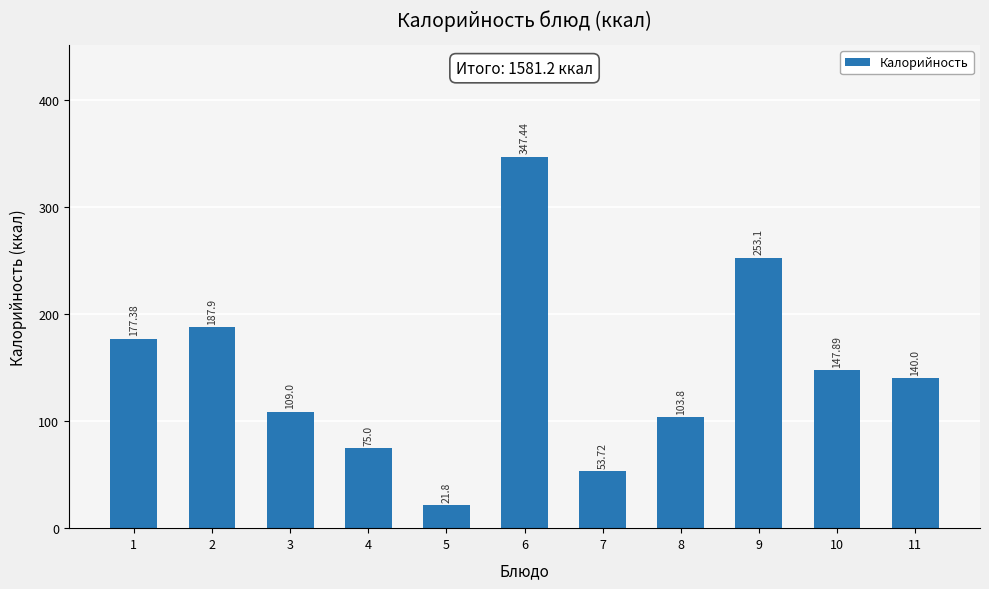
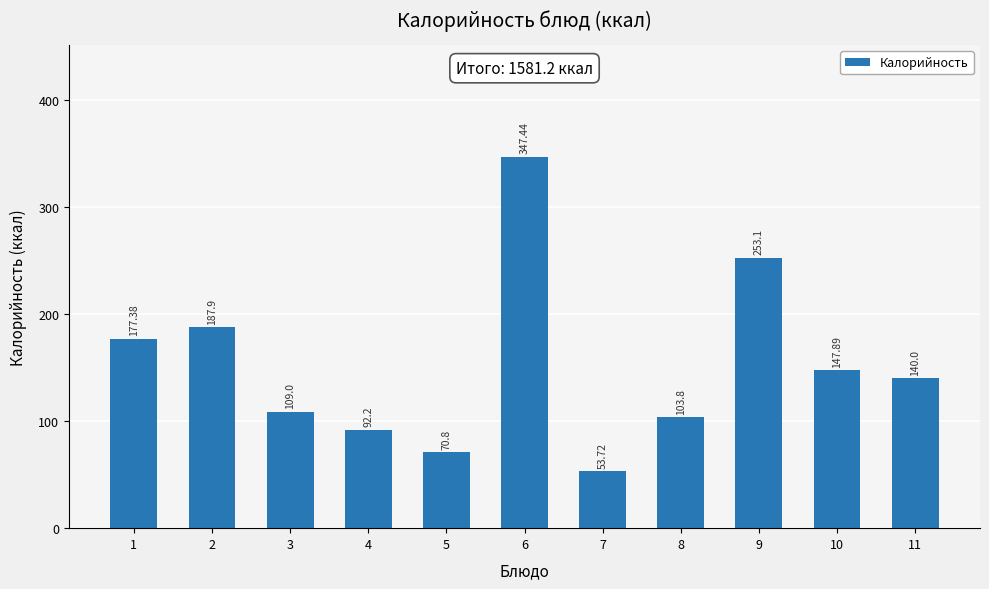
  {
    "1": 177.38,
    "2": 187.9,
    "3": 109.0,
-   "4": 75.0,
-   "5": 21.8,
+   "4": 92.2,
+   "5": 70.8,
    "6": 347.44,
    "7": 53.72,
    "8": 103.8,
    "9": 253.1,
    "10": 147.89,
    "11": 140.0
  }
